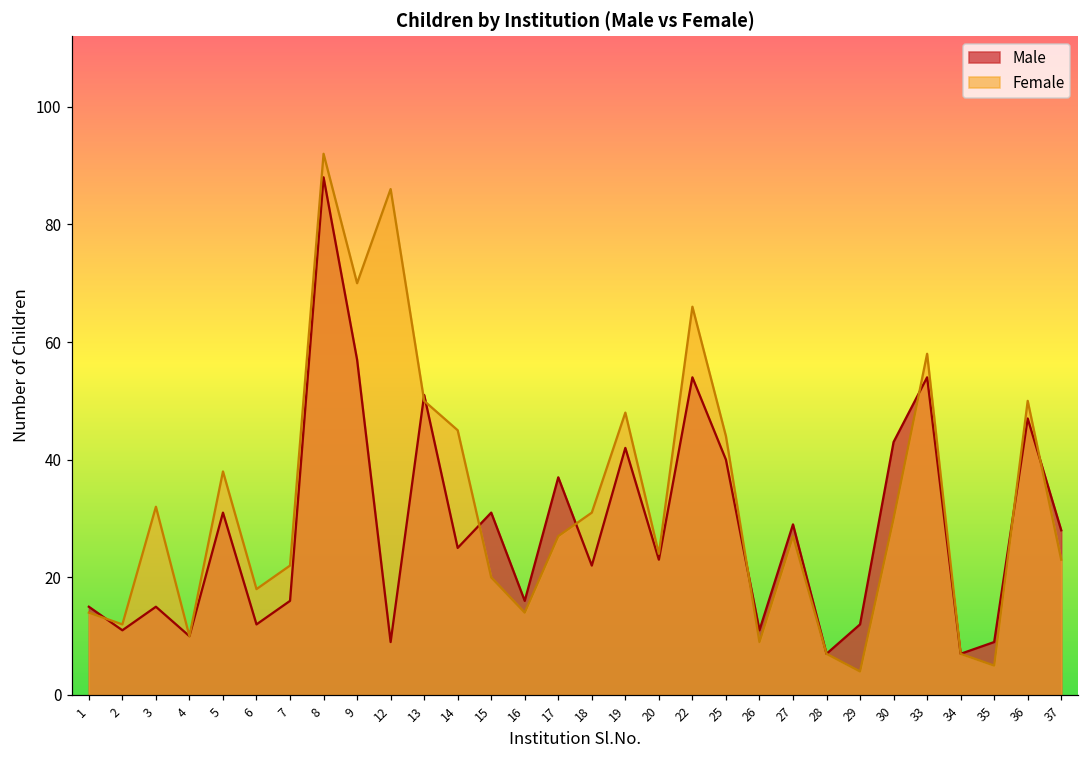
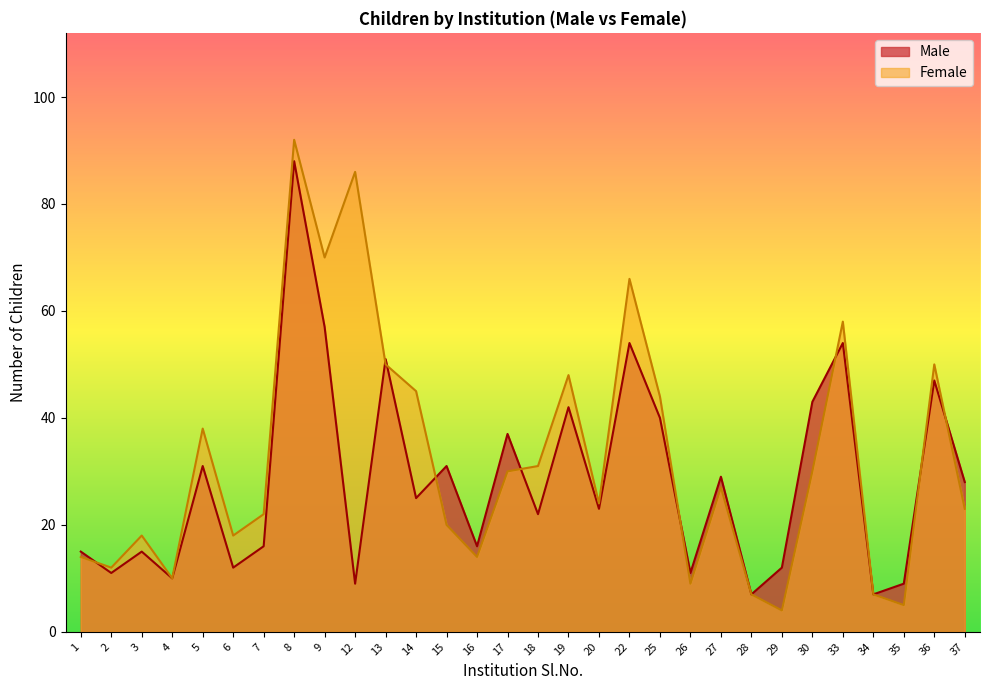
  {
    "Male": {
      "1": 15,
      "2": 11,
      "3": 15,
      "5": 31,
      "6": 12,
      "7": 16,
      "8": 88,
      "9": 57,
      "12": 9,
      "13": 51,
      "14": 25,
      "15": 31,
      "16": 16,
      "17": 37,
      "18": 22,
      "19": 42,
      "20": 23,
      "22": 54,
      "25": 40,
      "26": 11,
      "27": 29,
      "29": 12,
      "30": 43,
      "33": 54,
      "35": 9,
      "36": 47,
      "37": 28
    },
    "Female": {
      "1": 14,
      "2": 12,
-     "3": 32,
+     "3": 18,
      "5": 38,
      "6": 18,
      "7": 22,
      "8": 92,
      "9": 70,
      "12": 86,
      "13": 50,
      "14": 45,
      "15": 20,
      "16": 14,
-     "17": 27,
+     "17": 30,
      "18": 31,
      "19": 48,
      "20": 24,
      "22": 66,
      "25": 44,
      "26": 9,
      "27": 27,
      "29": 4,
      "30": 30,
      "33": 58,
      "35": 5,
      "36": 50,
      "37": 23
    }
  }
